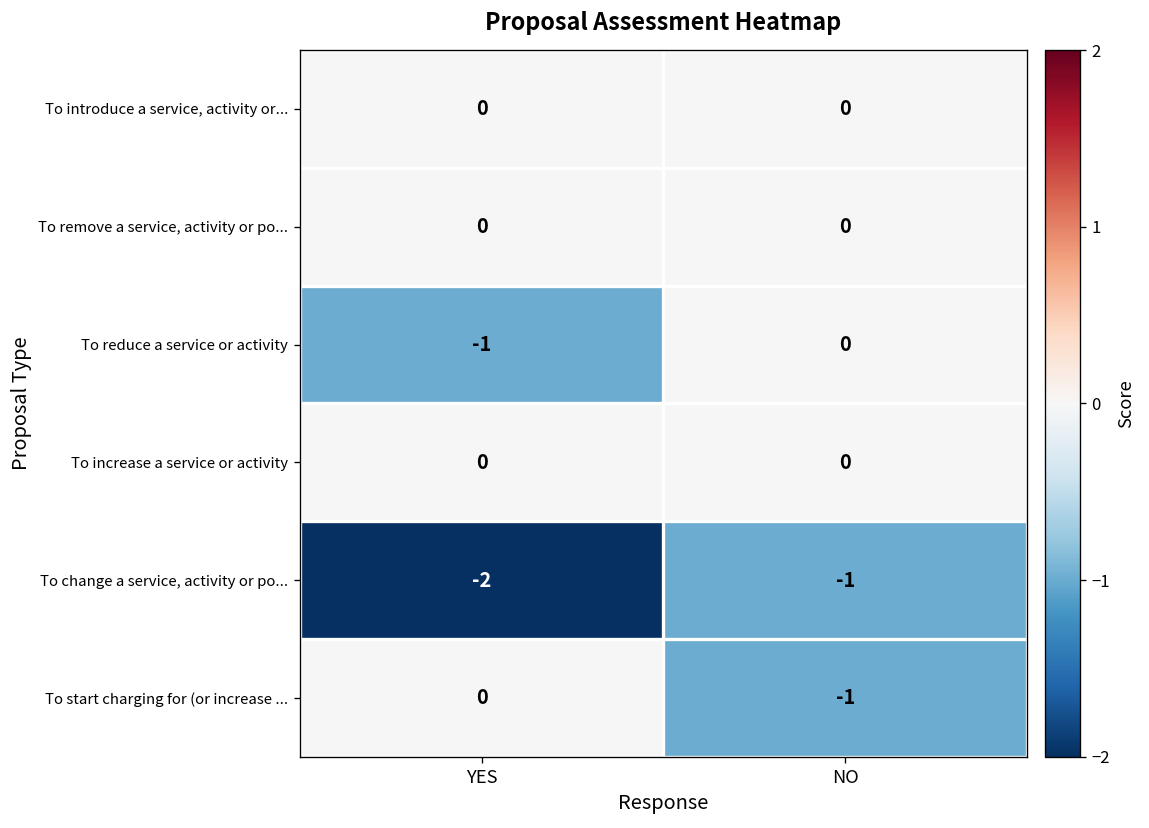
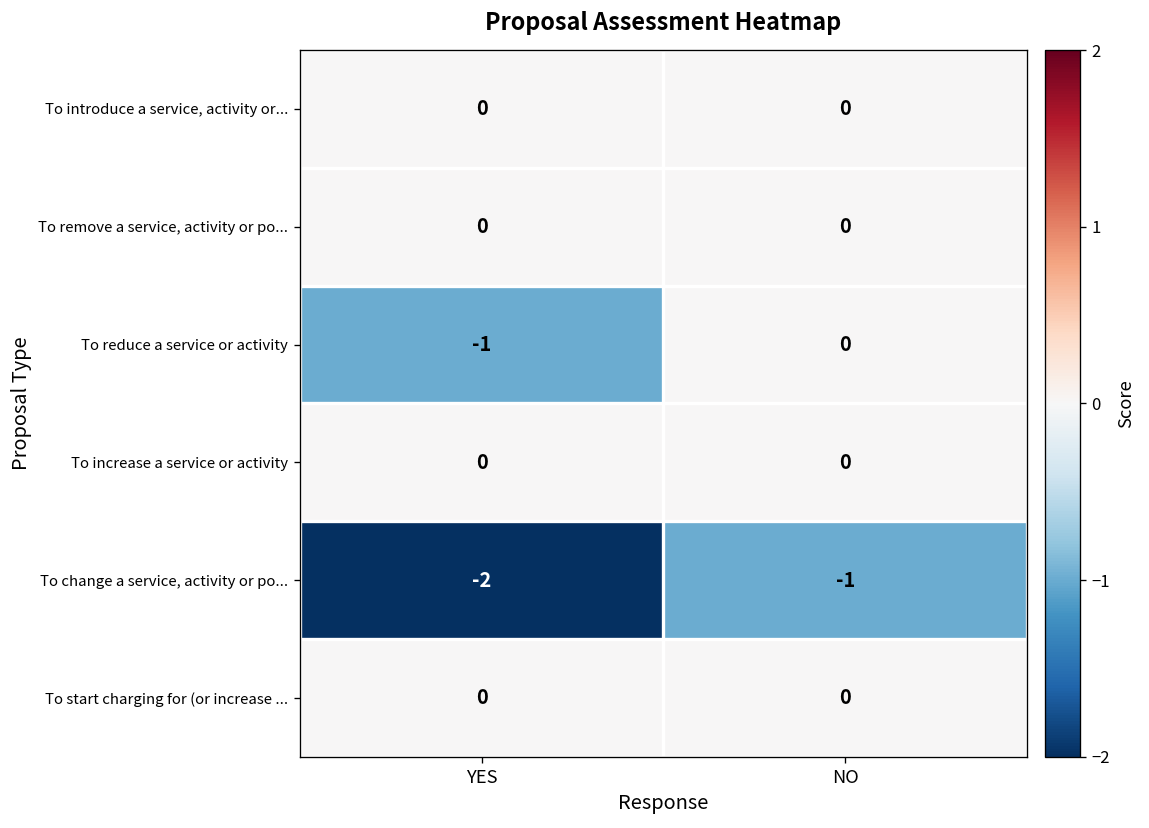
  {
    "To introduce a service, activity or...": {
      "YES": 0,
      "NO": 0
    },
    "To remove a service, activity or po...": {
      "YES": 0,
      "NO": 0
    },
    "To reduce a service or activity": {
      "YES": -1,
      "NO": 0
    },
    "To increase a service or activity": {
      "YES": 0,
      "NO": 0
    },
    "To change a service, activity or po...": {
      "YES": -2,
      "NO": -1
    },
    "To start charging for (or increase ...": {
      "YES": 0,
-     "NO": -1
+     "NO": 0
    }
  }
